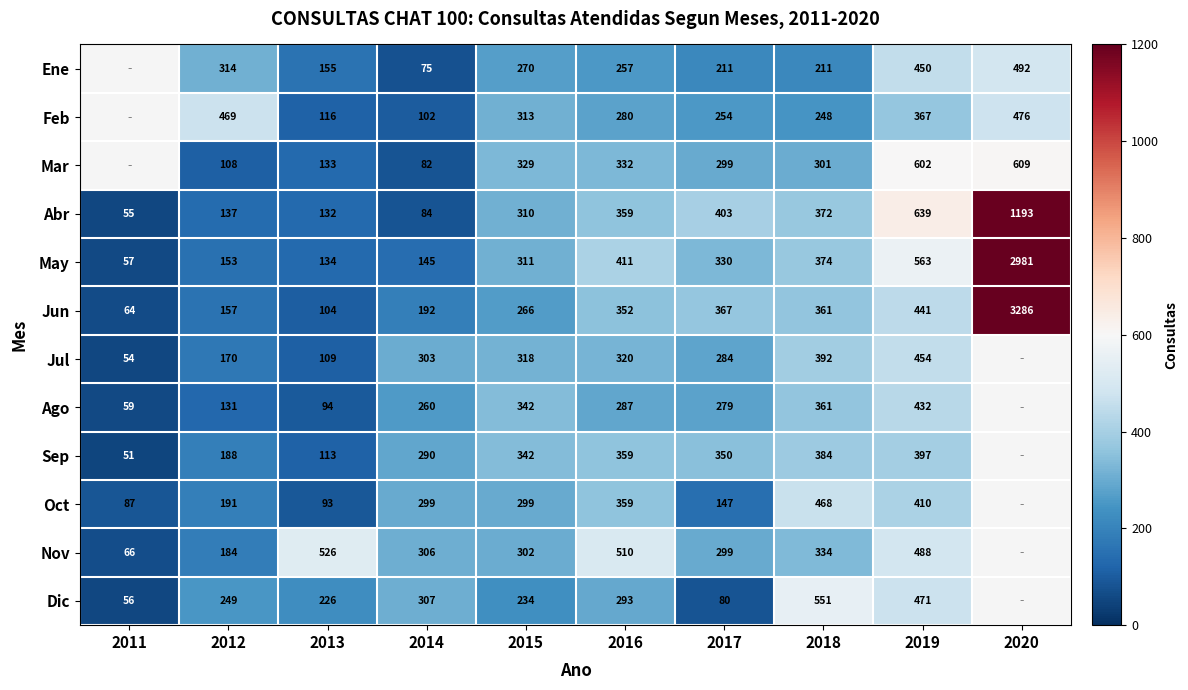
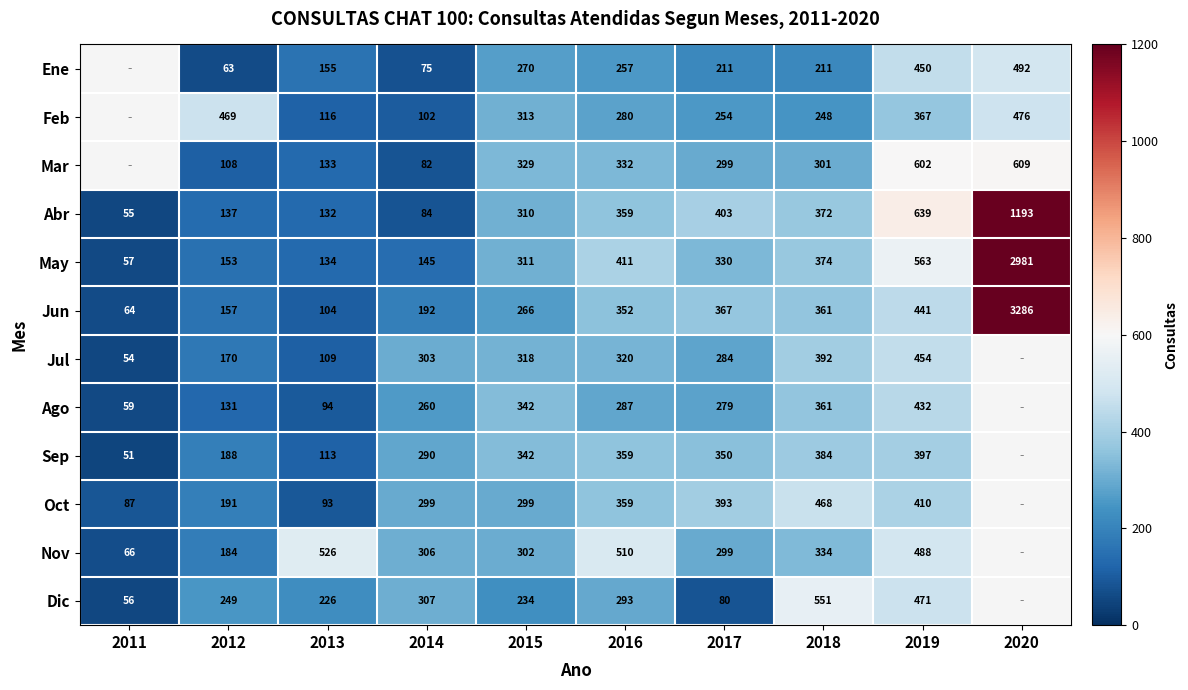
  {
    "Ene": {
-     "2012": 314,
+     "2012": 63,
      "2013": 155,
      "2014": 75,
      "2015": 270,
      "2016": 257,
      "2017": 211,
      "2018": 211,
      "2019": 450,
      "2020": 492
    },
    "Feb": {
      "2012": 469,
      "2013": 116,
      "2014": 102,
      "2015": 313,
      "2016": 280,
      "2017": 254,
      "2018": 248,
      "2019": 367,
      "2020": 476
    },
    "Mar": {
      "2012": 108,
      "2013": 133,
      "2014": 82,
      "2015": 329,
      "2016": 332,
      "2017": 299,
      "2018": 301,
      "2019": 602,
      "2020": 609
    },
    "Abr": {
      "2011": 55,
      "2012": 137,
      "2013": 132,
      "2014": 84,
      "2015": 310,
      "2016": 359,
      "2017": 403,
      "2018": 372,
      "2019": 639,
      "2020": 1193
    },
    "May": {
      "2011": 57,
      "2012": 153,
      "2013": 134,
      "2014": 145,
      "2015": 311,
      "2016": 411,
      "2017": 330,
      "2018": 374,
      "2019": 563,
      "2020": 2981
    },
    "Jun": {
      "2011": 64,
      "2012": 157,
      "2013": 104,
      "2014": 192,
      "2015": 266,
      "2016": 352,
      "2017": 367,
      "2018": 361,
      "2019": 441,
      "2020": 3286
    },
    "Jul": {
      "2011": 54,
      "2012": 170,
      "2013": 109,
      "2014": 303,
      "2015": 318,
      "2016": 320,
      "2017": 284,
      "2018": 392,
      "2019": 454
    },
    "Ago": {
      "2011": 59,
      "2012": 131,
      "2013": 94,
      "2014": 260,
      "2015": 342,
      "2016": 287,
      "2017": 279,
      "2018": 361,
      "2019": 432
    },
    "Sep": {
      "2011": 51,
      "2012": 188,
      "2013": 113,
      "2014": 290,
      "2015": 342,
      "2016": 359,
      "2017": 350,
      "2018": 384,
      "2019": 397
    },
    "Oct": {
      "2011": 87,
      "2012": 191,
      "2013": 93,
      "2014": 299,
      "2015": 299,
      "2016": 359,
-     "2017": 147,
+     "2017": 393,
      "2018": 468,
      "2019": 410
    },
    "Nov": {
      "2011": 66,
      "2012": 184,
      "2013": 526,
      "2014": 306,
      "2015": 302,
      "2016": 510,
      "2017": 299,
      "2018": 334,
      "2019": 488
    },
    "Dic": {
      "2011": 56,
      "2012": 249,
      "2013": 226,
      "2014": 307,
      "2015": 234,
      "2016": 293,
      "2017": 80,
      "2018": 551,
      "2019": 471
    }
  }
